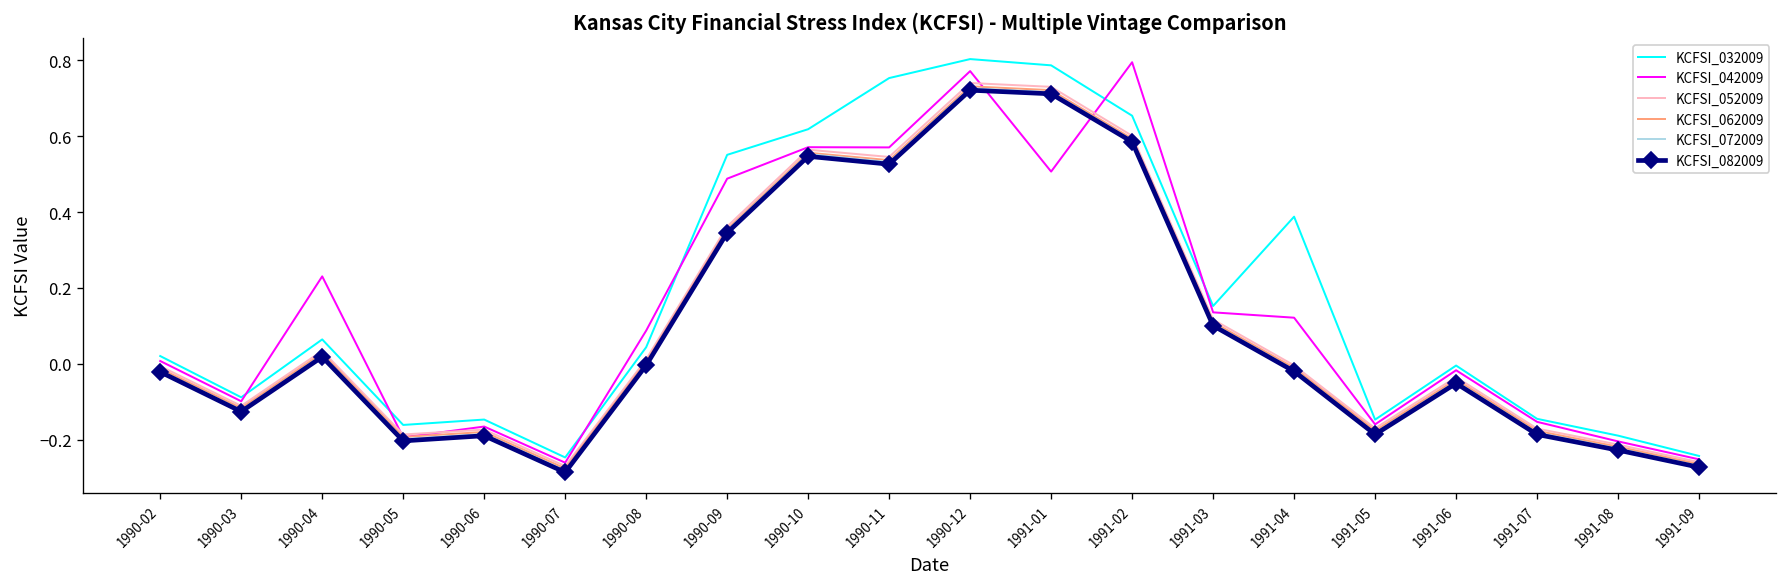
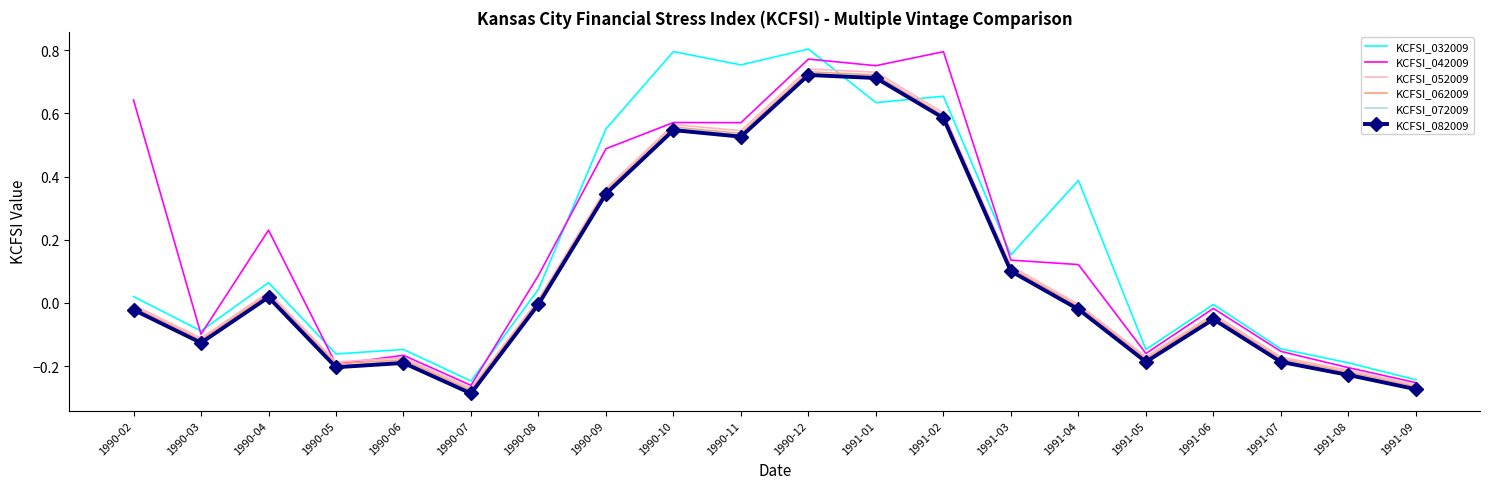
  {
    "KCFSI_032009": {
      "1990-02": 0.02,
      "1990-03": -0.09,
      "1990-04": 0.06,
      "1990-05": -0.16,
      "1990-06": -0.15,
      "1990-07": -0.25,
      "1990-08": 0.04,
      "1990-09": 0.55,
-     "1990-10": 0.62,
+     "1990-10": 0.80,
      "1990-11": 0.75,
      "1990-12": 0.80,
-     "1991-01": 0.79,
+     "1991-01": 0.63,
      "1991-02": 0.65,
      "1991-03": 0.15,
      "1991-04": 0.39,
      "1991-05": -0.15,
      "1991-06": 0.00,
      "1991-08": -0.19,
      "1991-09": -0.24
    },
    "KCFSI_042009": {
-     "1990-02": 0.01,
+     "1990-02": 0.64,
      "1990-03": -0.10,
      "1990-04": 0.23,
      "1990-07": -0.26,
      "1990-08": 0.09,
      "1990-09": 0.49,
      "1990-11": 0.57,
      "1990-12": 0.77,
-     "1991-01": 0.51,
+     "1991-01": 0.75,
      "1991-02": 0.80,
      "1991-03": 0.14,
      "1991-04": 0.12,
      "1991-05": -0.16,
      "1991-06": -0.02,
      "1991-08": -0.20
    },
    "KCFSI_052009": {
      "1990-11": 0.55,
      "1990-12": 0.74,
      "1991-01": 0.73
    }
  }
